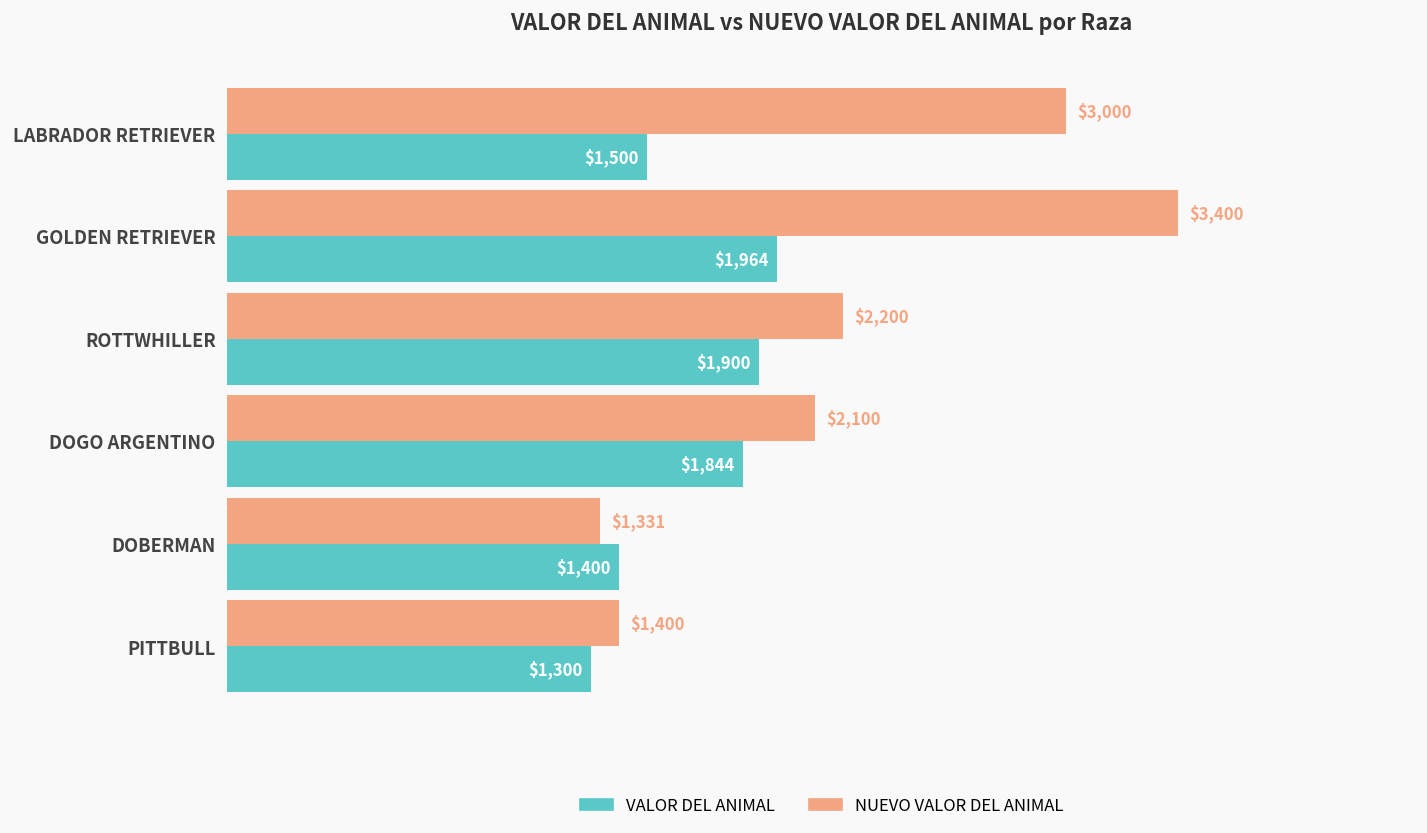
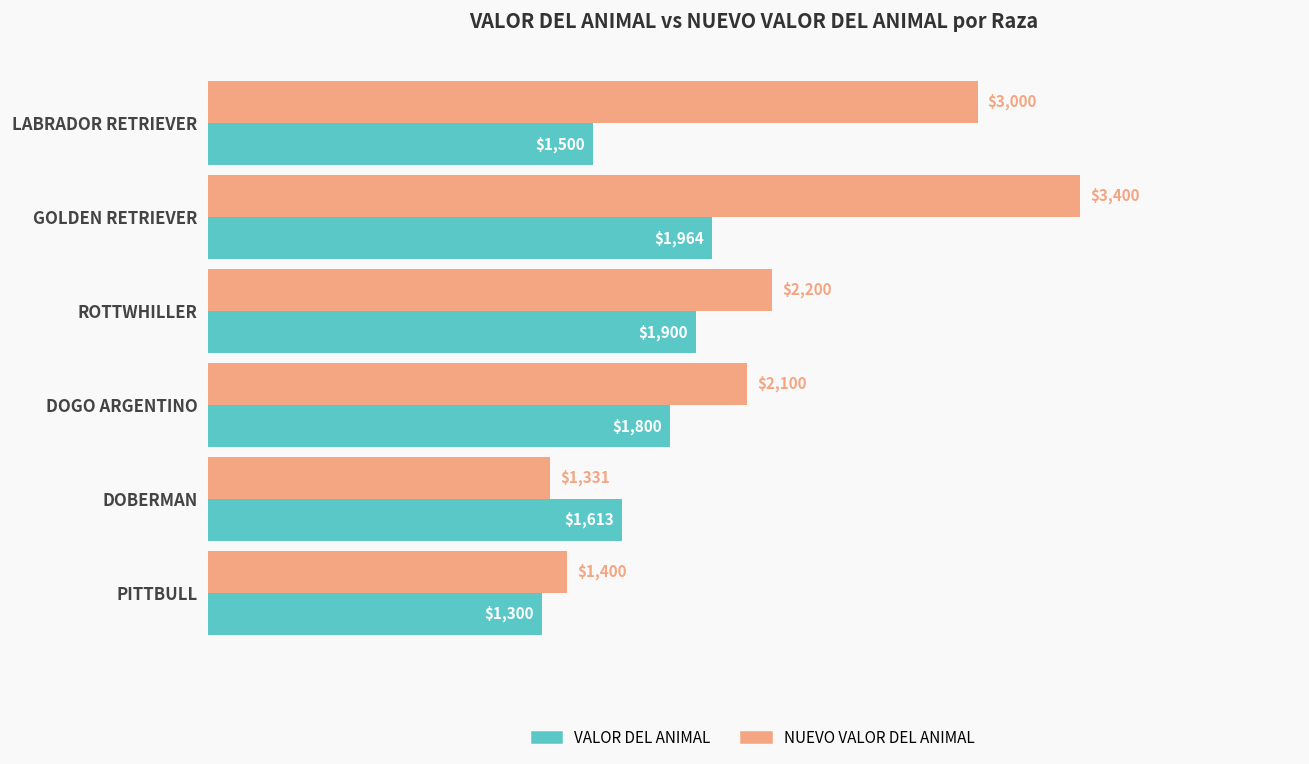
  {
    "VALOR DEL ANIMAL": {
      "LABRADOR RETRIEVER": "$1,500",
      "GOLDEN RETRIEVER": "$1,964",
      "ROTTWHILLER": "$1,900",
-     "DOGO ARGENTINO": "$1,844",
-     "DOBERMAN": "$1,400",
+     "DOGO ARGENTINO": "$1,800",
+     "DOBERMAN": "$1,613",
      "PITTBULL": "$1,300"
    },
    "NUEVO VALOR DEL ANIMAL": {
      "LABRADOR RETRIEVER": "$3,000",
      "GOLDEN RETRIEVER": "$3,400",
      "ROTTWHILLER": "$2,200",
      "DOGO ARGENTINO": "$2,100",
      "DOBERMAN": "$1,331",
      "PITTBULL": "$1,400"
    }
  }
